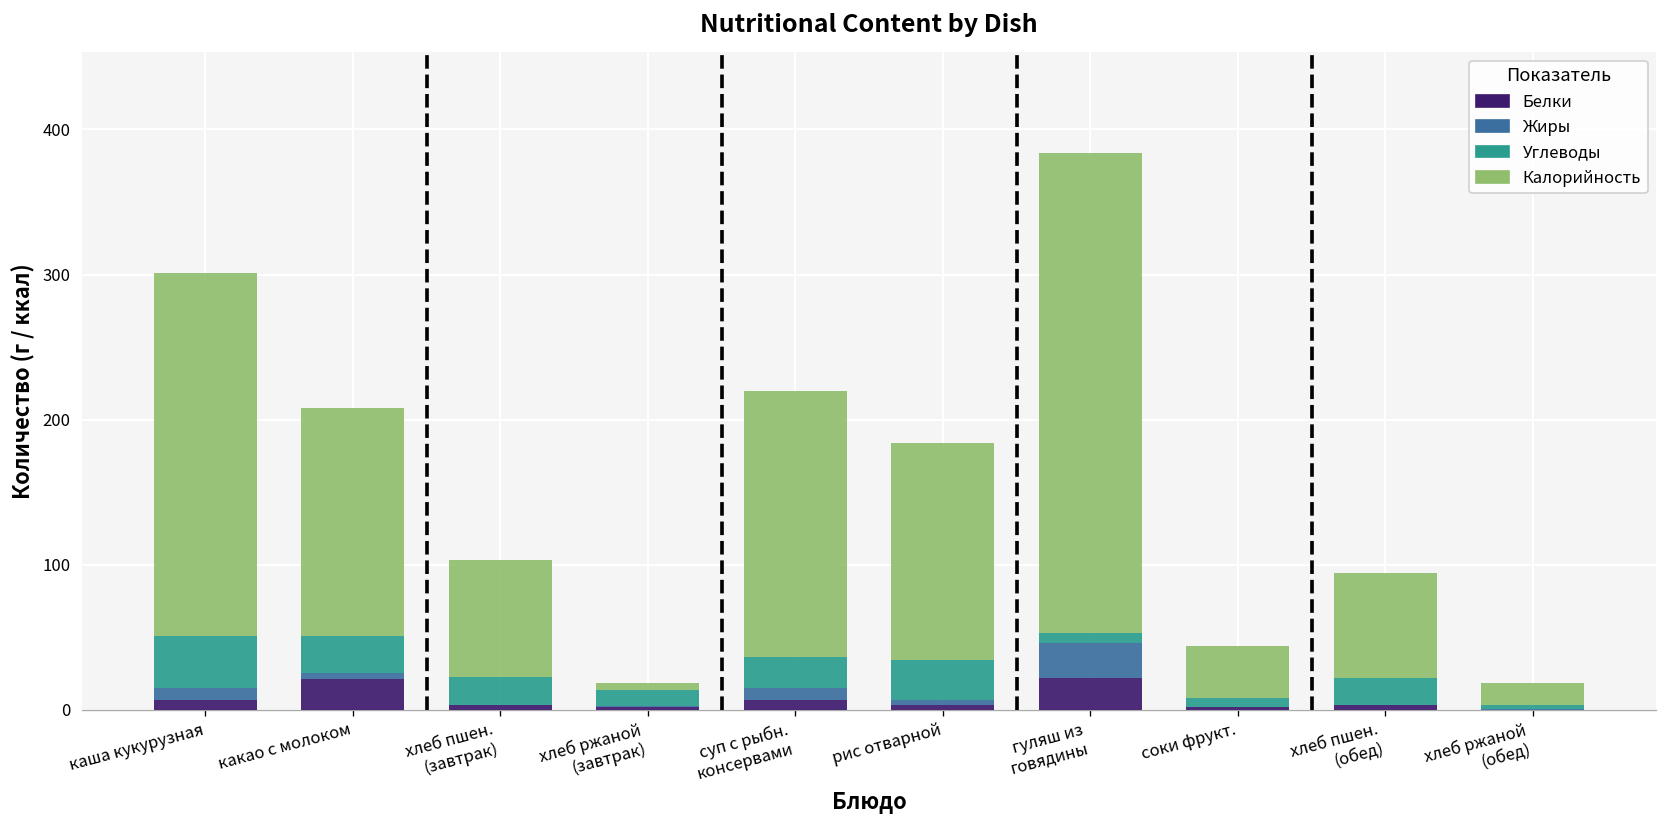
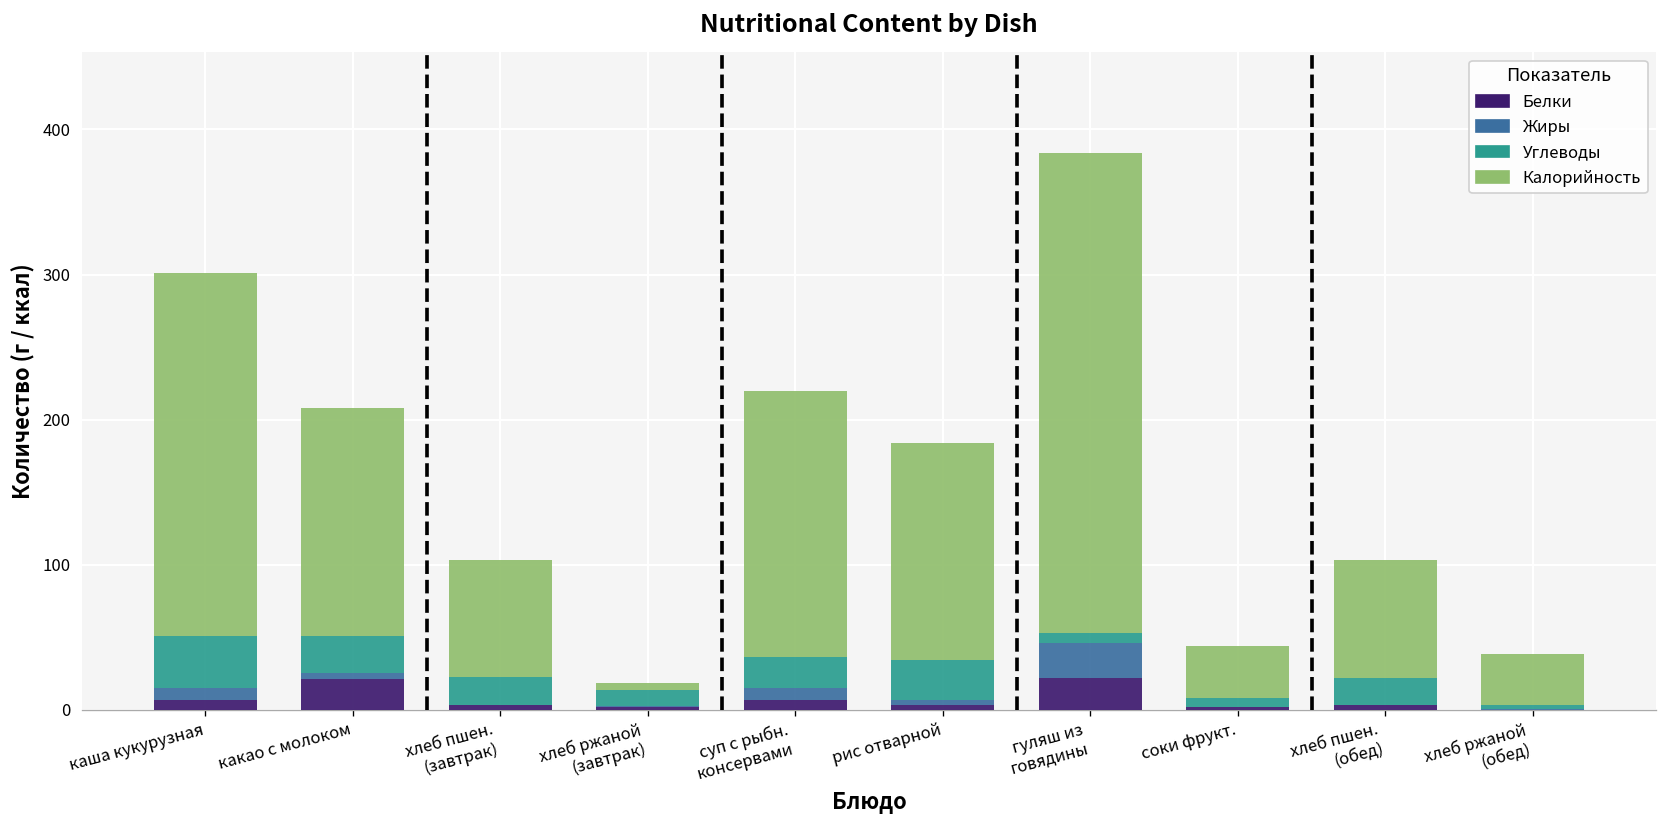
  {
    "Белки": {
      "каша кукурузная": 7,
      "какао с молоком": 21,
      "хлеб пшен. (завтрак)": 3,
      "суп с рыбн. консервами": 7,
      "рис отварной": 3,
      "гуляш из говядины": 22,
      "хлеб пшен. (обед)": 3,
      "хлеб ржаной (обед)": 0
    },
    "Калорийность": {
      "каша кукурузная": 250,
      "какао с молоком": 157,
      "хлеб пшен. (завтрак)": 81,
      "хлеб ржаной (завтрак)": 5,
      "суп с рыбн. консервами": 184,
      "рис отварной": 150,
      "гуляш из говядины": 331,
      "соки фрукт.": 36,
-     "хлеб пшен. (обед)": 72,
-     "хлеб ржаной (обед)": 15
+     "хлеб пшен. (обед)": 81,
+     "хлеб ржаной (обед)": 35
    }
  }
